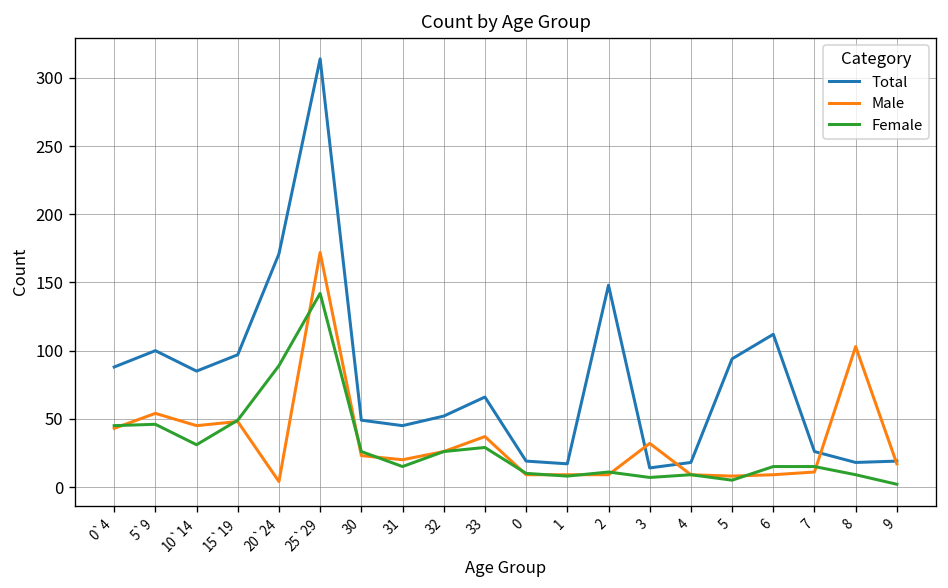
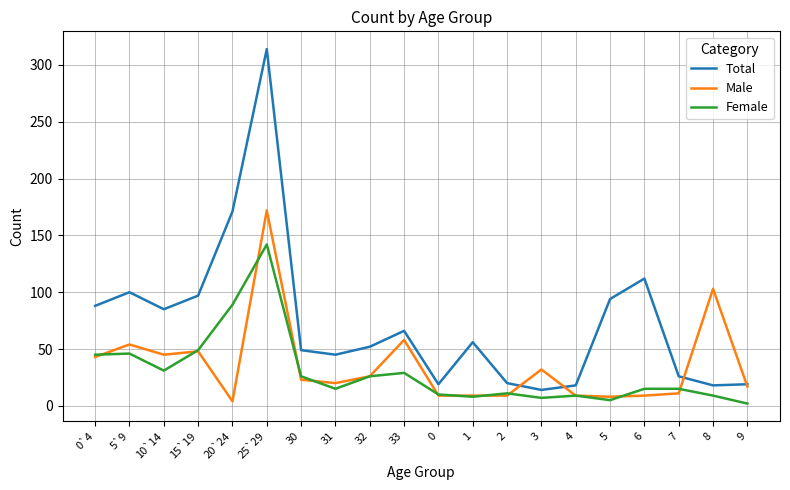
  {
    "Total": {
      "0`4": 88,
      "5`9": 100,
      "10`14": 85,
      "15`19": 97,
      "20`24": 171,
      "25`29": 314,
      "30": 49,
      "31": 45,
      "32": 52,
      "33": 66,
      "0": 19,
-     "1": 17,
-     "2": 148,
+     "1": 56,
+     "2": 20,
      "3": 14,
      "4": 18,
      "5": 94,
      "6": 112,
      "7": 26,
      "8": 18
    },
    "Male": {
      "5`9": 54,
      "10`14": 45,
      "20`24": 4,
      "25`29": 172,
      "30": 23,
      "31": 20,
-     "33": 37,
+     "33": 58,
      "3": 32,
      "5": 8,
      "6": 9,
      "7": 11,
      "8": 103
    },
    "Female": {
      "5`9": 46,
      "10`14": 31,
      "20`24": 89,
      "25`29": 142,
      "30": 26,
      "31": 15,
      "33": 29,
      "3": 7,
      "5": 5,
      "6": 15,
      "7": 15,
      "8": 9,
      "9": 2
    }
  }
